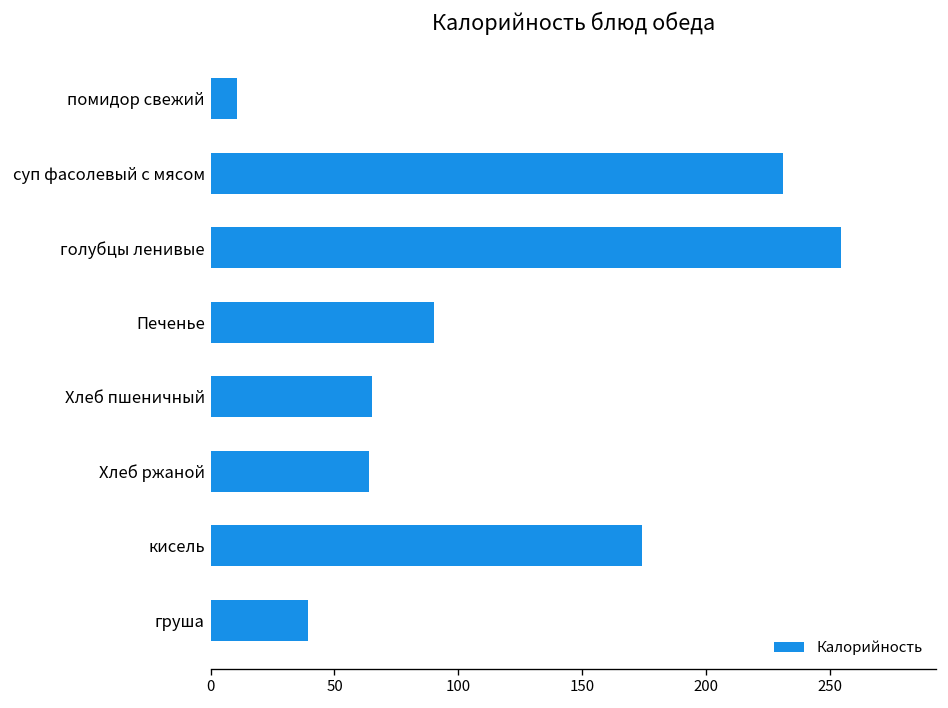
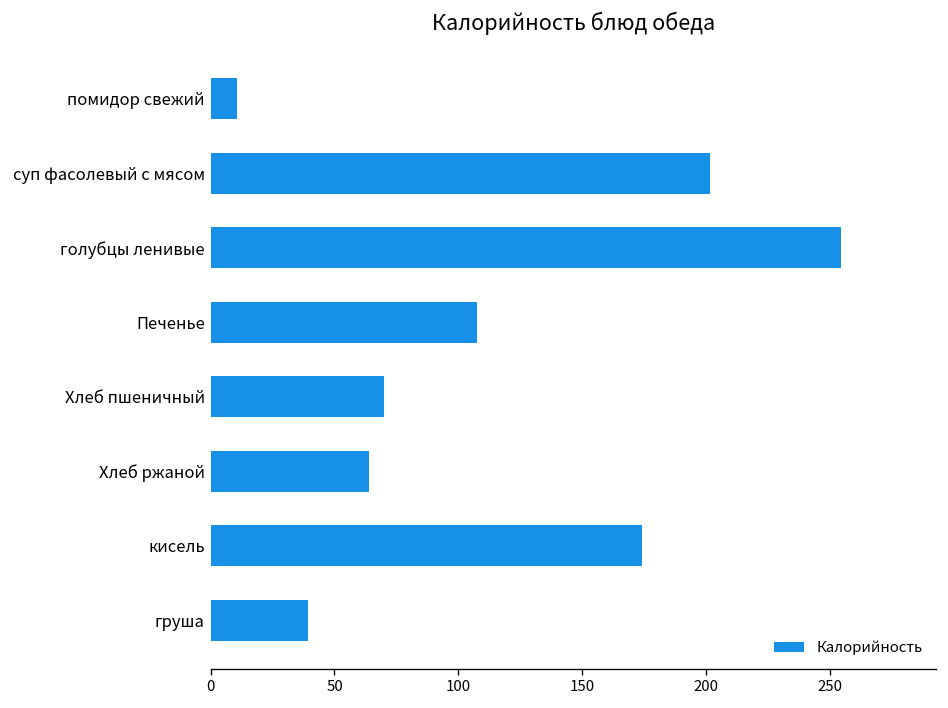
  {
    "помидор свежий": 11,
-   "суп фасолевый с мясом": 231,
+   "суп фасолевый с мясом": 202,
    "голубцы ленивые": 255,
-   "Печенье": 90,
-   "Хлеб пшеничный": 65,
+   "Печенье": 107,
+   "Хлеб пшеничный": 70,
    "Хлеб ржаной": 64,
    "кисель": 174,
    "груша": 39
  }
